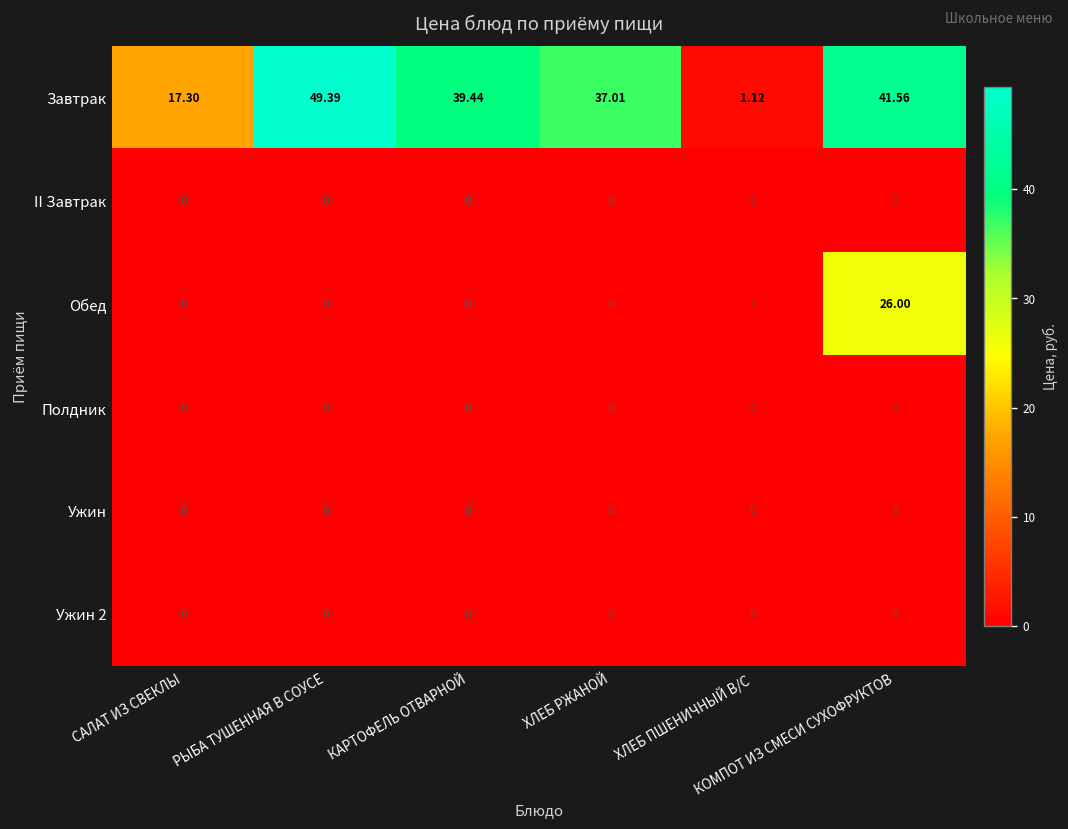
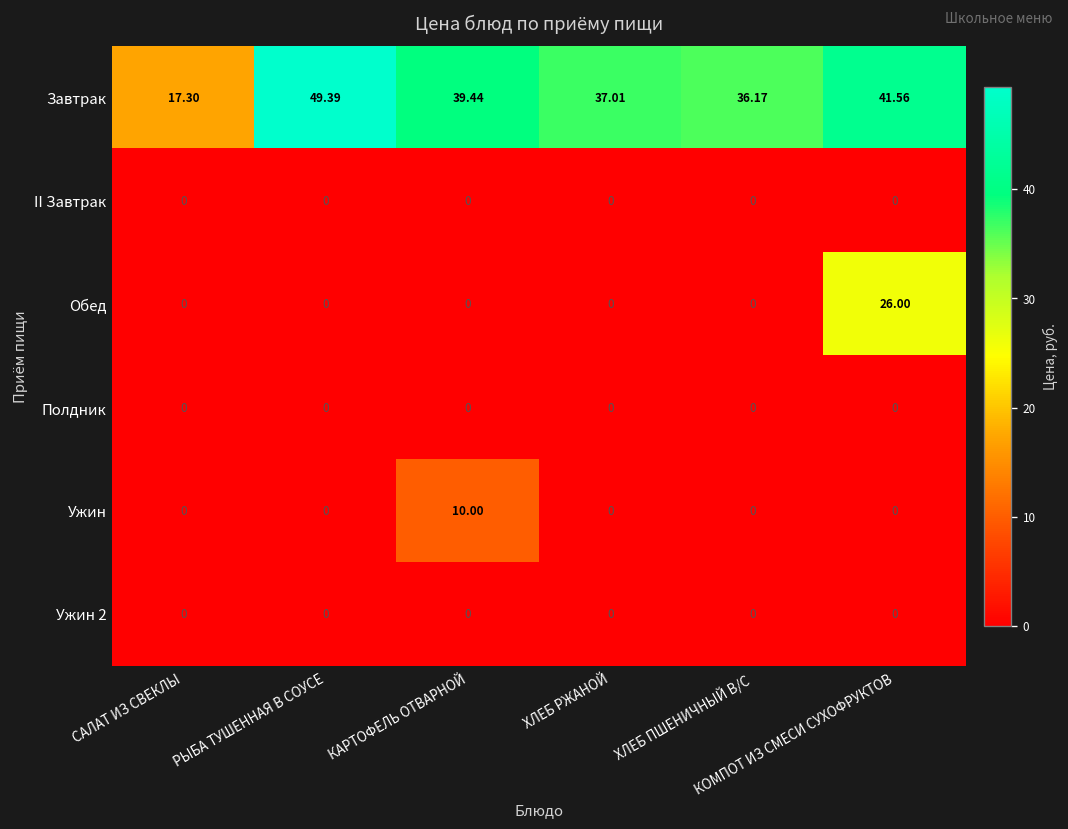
  {
    "Завтрак": {
      "САЛАТ ИЗ СВЕКЛЫ": 17.30,
      "РЫБА ТУШЕННАЯ В СОУСЕ": 49.39,
      "КАРТОФЕЛЬ ОТВАРНОЙ": 39.44,
      "ХЛЕБ РЖАНОЙ": 37.01,
-     "ХЛЕБ ПШЕНИЧНЫЙ В/С": 1.12,
+     "ХЛЕБ ПШЕНИЧНЫЙ В/С": 36.17,
      "КОМПОТ ИЗ СМЕСИ СУХОФРУКТОВ": 41.56
    },
    "II Завтрак": {
      "САЛАТ ИЗ СВЕКЛЫ": 0,
      "РЫБА ТУШЕННАЯ В СОУСЕ": 0,
      "КАРТОФЕЛЬ ОТВАРНОЙ": 0,
      "ХЛЕБ РЖАНОЙ": 0,
      "ХЛЕБ ПШЕНИЧНЫЙ В/С": 0,
      "КОМПОТ ИЗ СМЕСИ СУХОФРУКТОВ": 0
    },
    "Обед": {
      "САЛАТ ИЗ СВЕКЛЫ": 0,
      "РЫБА ТУШЕННАЯ В СОУСЕ": 0,
      "КАРТОФЕЛЬ ОТВАРНОЙ": 0,
      "ХЛЕБ РЖАНОЙ": 0,
      "ХЛЕБ ПШЕНИЧНЫЙ В/С": 0,
      "КОМПОТ ИЗ СМЕСИ СУХОФРУКТОВ": 26.00
    },
    "Полдник": {
      "САЛАТ ИЗ СВЕКЛЫ": 0,
      "РЫБА ТУШЕННАЯ В СОУСЕ": 0,
      "КАРТОФЕЛЬ ОТВАРНОЙ": 0,
      "ХЛЕБ РЖАНОЙ": 0,
      "ХЛЕБ ПШЕНИЧНЫЙ В/С": 0,
      "КОМПОТ ИЗ СМЕСИ СУХОФРУКТОВ": 0
    },
    "Ужин": {
      "САЛАТ ИЗ СВЕКЛЫ": 0,
      "РЫБА ТУШЕННАЯ В СОУСЕ": 0,
-     "КАРТОФЕЛЬ ОТВАРНОЙ": 0,
+     "КАРТОФЕЛЬ ОТВАРНОЙ": 10.00,
      "ХЛЕБ РЖАНОЙ": 0,
      "ХЛЕБ ПШЕНИЧНЫЙ В/С": 0,
      "КОМПОТ ИЗ СМЕСИ СУХОФРУКТОВ": 0
    },
    "Ужин 2": {
      "САЛАТ ИЗ СВЕКЛЫ": 0,
      "РЫБА ТУШЕННАЯ В СОУСЕ": 0,
      "КАРТОФЕЛЬ ОТВАРНОЙ": 0,
      "ХЛЕБ РЖАНОЙ": 0,
      "ХЛЕБ ПШЕНИЧНЫЙ В/С": 0,
      "КОМПОТ ИЗ СМЕСИ СУХОФРУКТОВ": 0
    }
  }
